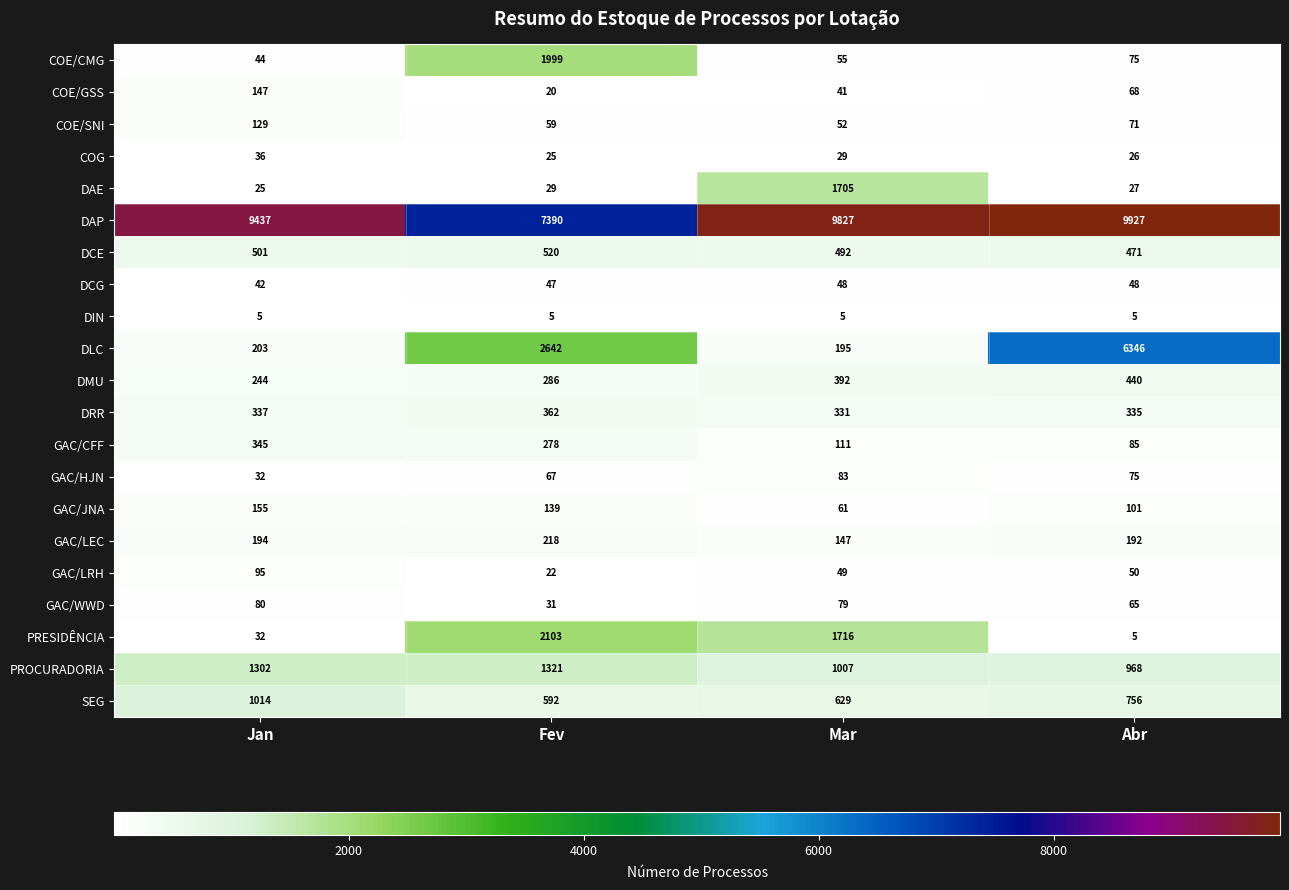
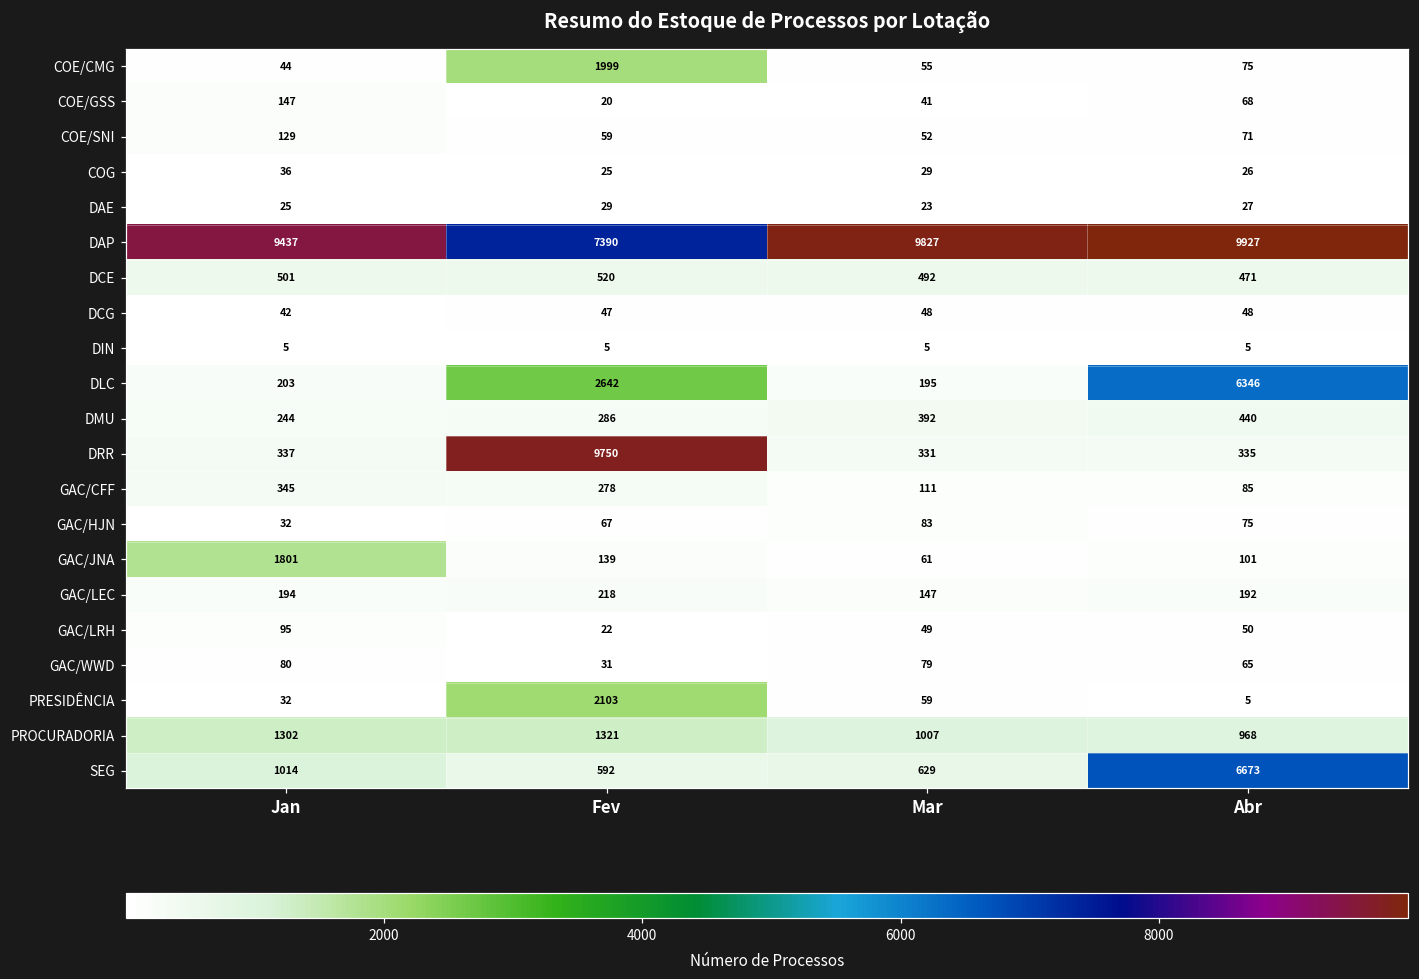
  {
    "COE/CMG": {
      "Jan": 44,
      "Fev": 1999,
      "Mar": 55,
      "Abr": 75
    },
    "COE/GSS": {
      "Jan": 147,
      "Fev": 20,
      "Mar": 41,
      "Abr": 68
    },
    "COE/SNI": {
      "Jan": 129,
      "Fev": 59,
      "Mar": 52,
      "Abr": 71
    },
    "COG": {
      "Jan": 36,
      "Fev": 25,
      "Mar": 29,
      "Abr": 26
    },
    "DAE": {
      "Jan": 25,
      "Fev": 29,
-     "Mar": 1705,
+     "Mar": 23,
      "Abr": 27
    },
    "DAP": {
      "Jan": 9437,
      "Fev": 7390,
      "Mar": 9827,
      "Abr": 9927
    },
    "DCE": {
      "Jan": 501,
      "Fev": 520,
      "Mar": 492,
      "Abr": 471
    },
    "DCG": {
      "Jan": 42,
      "Fev": 47,
      "Mar": 48,
      "Abr": 48
    },
    "DIN": {
      "Jan": 5,
      "Fev": 5,
      "Mar": 5,
      "Abr": 5
    },
    "DLC": {
      "Jan": 203,
      "Fev": 2642,
      "Mar": 195,
      "Abr": 6346
    },
    "DMU": {
      "Jan": 244,
      "Fev": 286,
      "Mar": 392,
      "Abr": 440
    },
    "DRR": {
      "Jan": 337,
-     "Fev": 362,
+     "Fev": 9750,
      "Mar": 331,
      "Abr": 335
    },
    "GAC/CFF": {
      "Jan": 345,
      "Fev": 278,
      "Mar": 111,
      "Abr": 85
    },
    "GAC/HJN": {
      "Jan": 32,
      "Fev": 67,
      "Mar": 83,
      "Abr": 75
    },
    "GAC/JNA": {
-     "Jan": 155,
+     "Jan": 1801,
      "Fev": 139,
      "Mar": 61,
      "Abr": 101
    },
    "GAC/LEC": {
      "Jan": 194,
      "Fev": 218,
      "Mar": 147,
      "Abr": 192
    },
    "GAC/LRH": {
      "Jan": 95,
      "Fev": 22,
      "Mar": 49,
      "Abr": 50
    },
    "GAC/WWD": {
      "Jan": 80,
      "Fev": 31,
      "Mar": 79,
      "Abr": 65
    },
    "PRESIDÊNCIA": {
      "Jan": 32,
      "Fev": 2103,
-     "Mar": 1716,
+     "Mar": 59,
      "Abr": 5
    },
    "PROCURADORIA": {
      "Jan": 1302,
      "Fev": 1321,
      "Mar": 1007,
      "Abr": 968
    },
    "SEG": {
      "Jan": 1014,
      "Fev": 592,
      "Mar": 629,
-     "Abr": 756
+     "Abr": 6673
    }
  }
